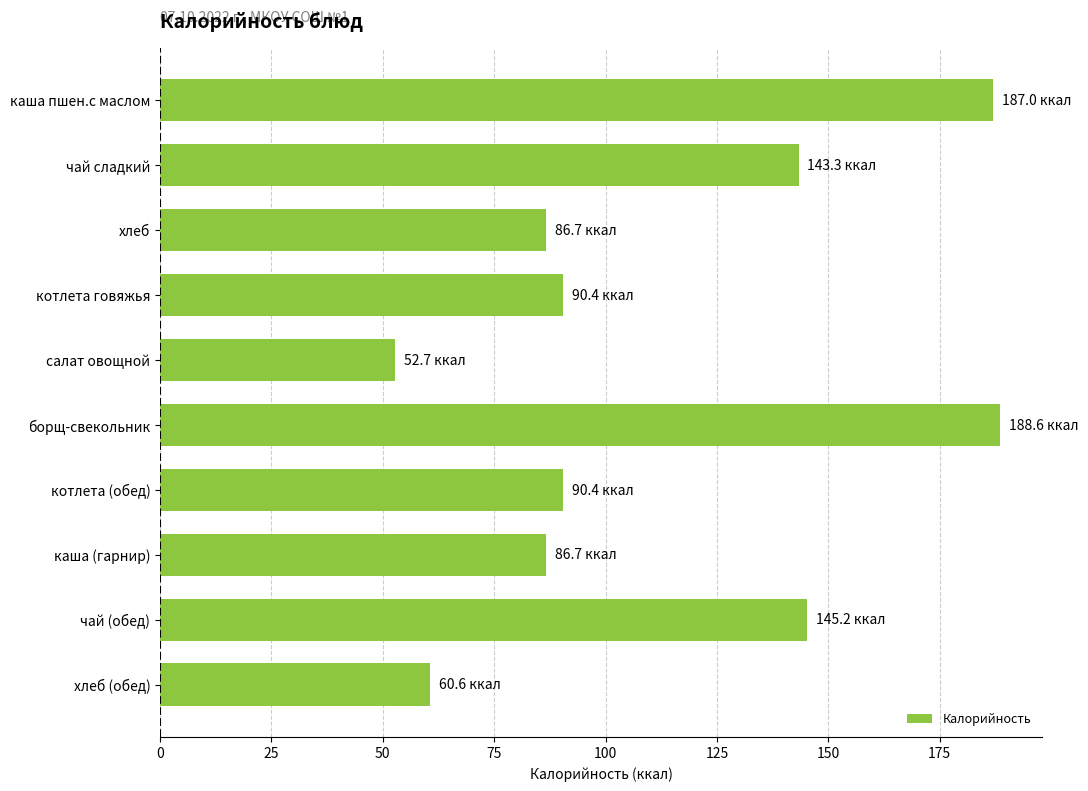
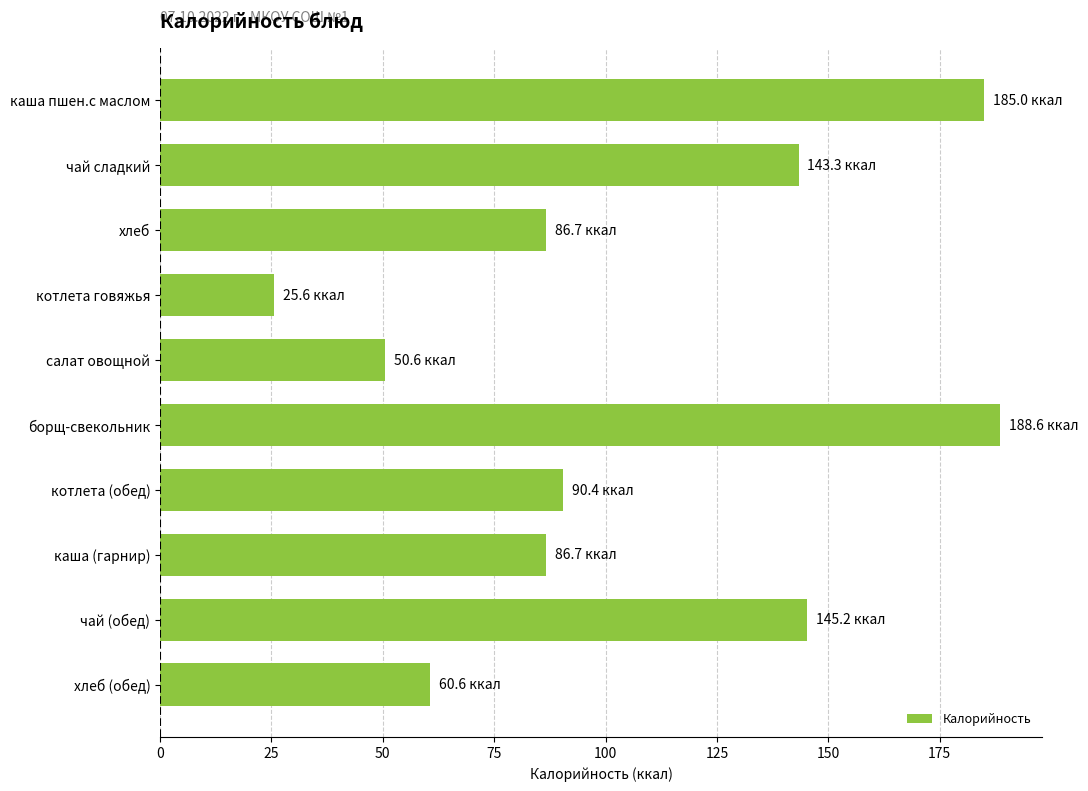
  {
-   "каша пшен.с маслом": 187.0,
+   "каша пшен.с маслом": 185.0,
    "чай сладкий": 143.3,
    "хлеб": 86.7,
-   "котлета говяжья": 90.4,
-   "салат овощной": 52.7,
+   "котлета говяжья": 25.6,
+   "салат овощной": 50.6,
    "борщ-свекольник": 188.6,
    "котлета (обед)": 90.4,
    "каша (гарнир)": 86.7,
    "чай (обед)": 145.2,
    "хлеб (обед)": 60.6
  }
